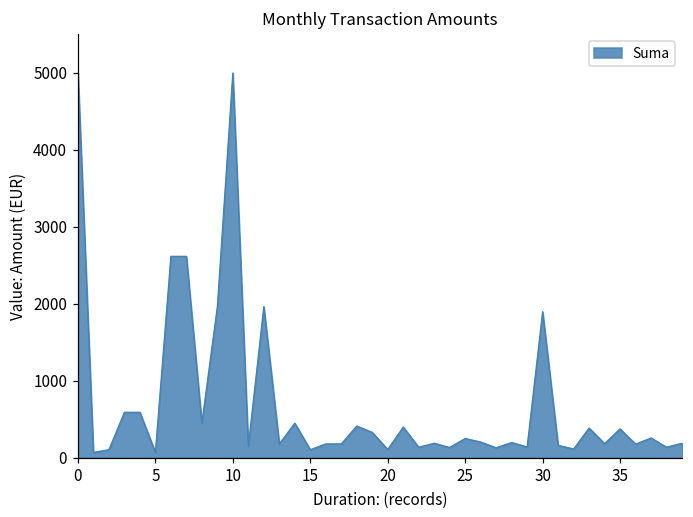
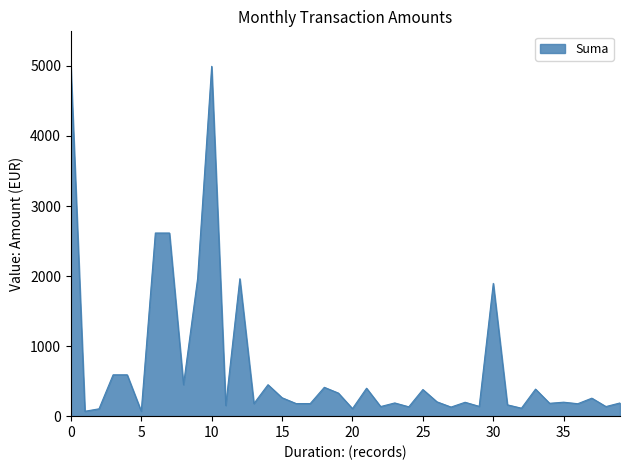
  {
    "0": 5000,
    "5": 100,
    "10": 5000,
-   "15": 100,
+   "15": 300,
    "20": 100,
-   "25": 300,
+   "25": 400,
    "30": 1900,
-   "35": 400
+   "35": 200
  }
